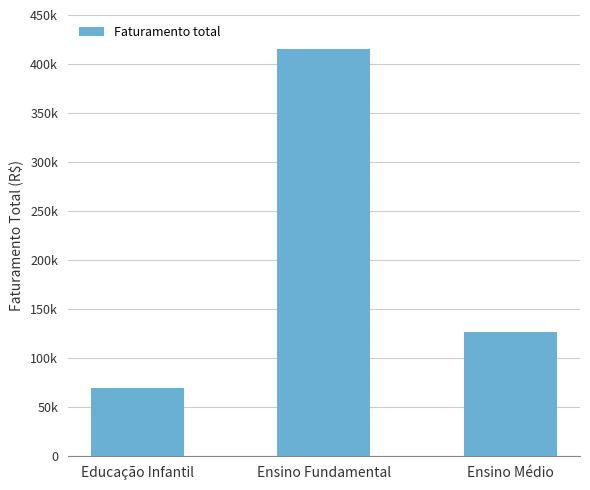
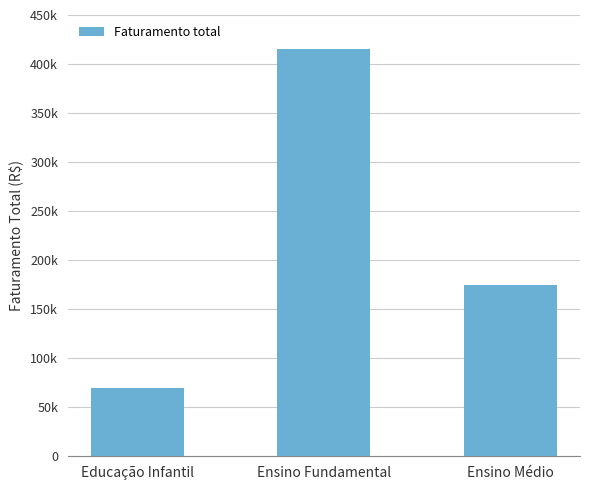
  {
    "Educação Infantil": 70000,
    "Ensino Fundamental": 420000,
-   "Ensino Médio": 130000
+   "Ensino Médio": 170000
  }
